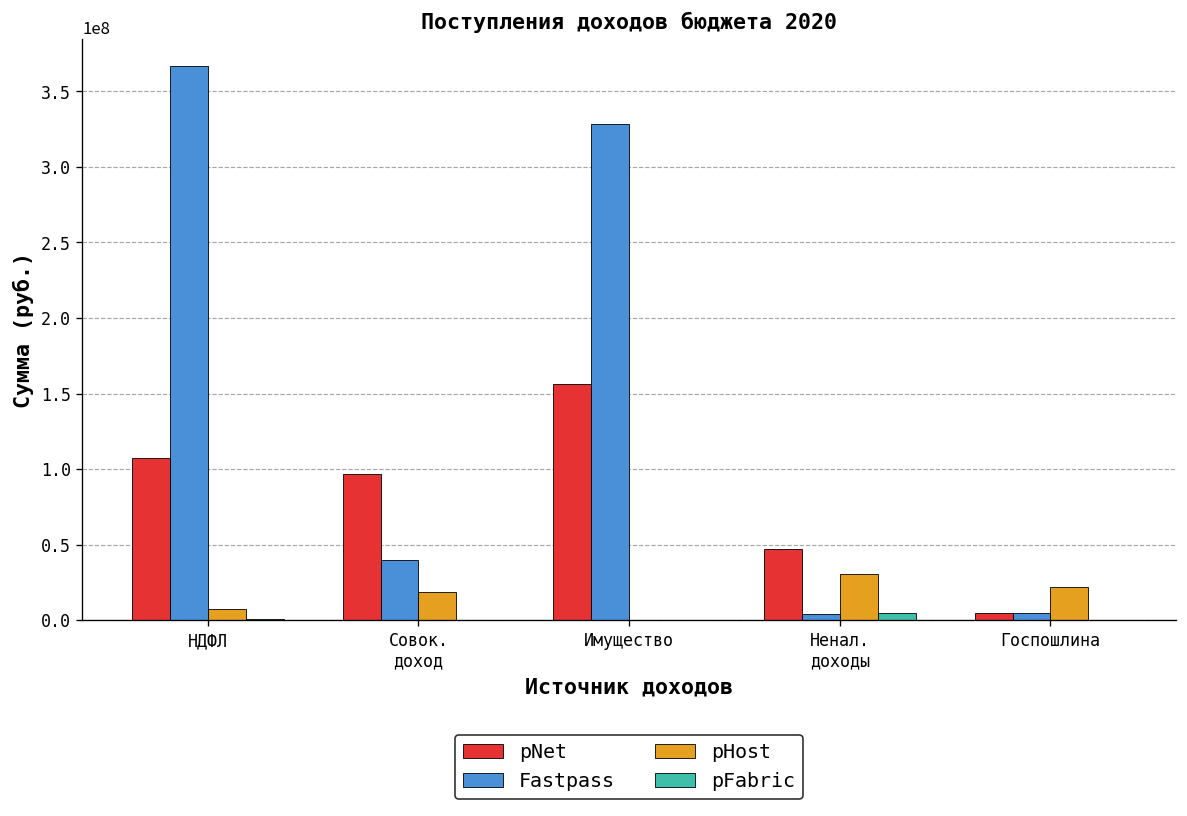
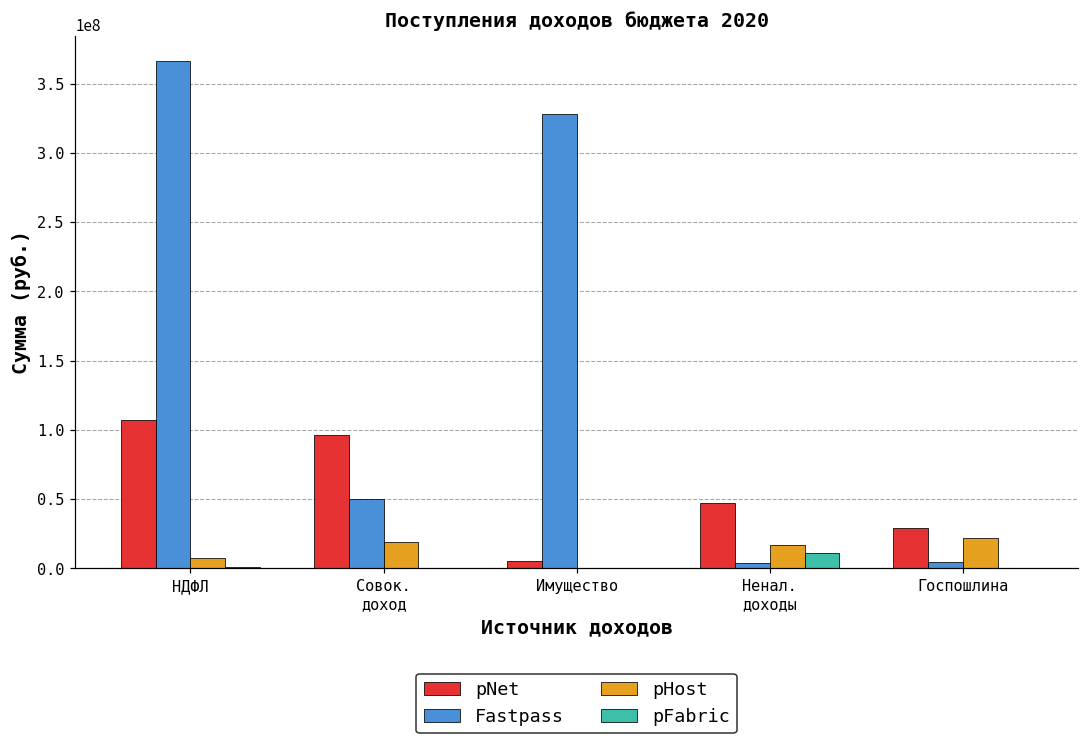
  {
    "pNet": {
      "НДФЛ": 107000000,
      "Совок. доход": 97000000,
-     "Имущество": 156000000,
+     "Имущество": 5000000,
      "Ненал. доходы": 47000000,
-     "Госпошлина": 5000000
+     "Госпошлина": 29000000
    },
    "Fastpass": {
      "НДФЛ": 366000000,
-     "Совок. доход": 40000000,
+     "Совок. доход": 50000000,
      "Имущество": 328000000,
      "Ненал. доходы": 4000000,
      "Госпошлина": 5000000
    },
    "pHost": {
      "НДФЛ": 8000000,
      "Совок. доход": 19000000,
      "Имущество": 0,
-     "Ненал. доходы": 30000000,
+     "Ненал. доходы": 17000000,
      "Госпошлина": 22000000
    },
    "pFabric": {
      "Имущество": 0,
-     "Ненал. доходы": 5000000
+     "Ненал. доходы": 11000000
    }
  }
